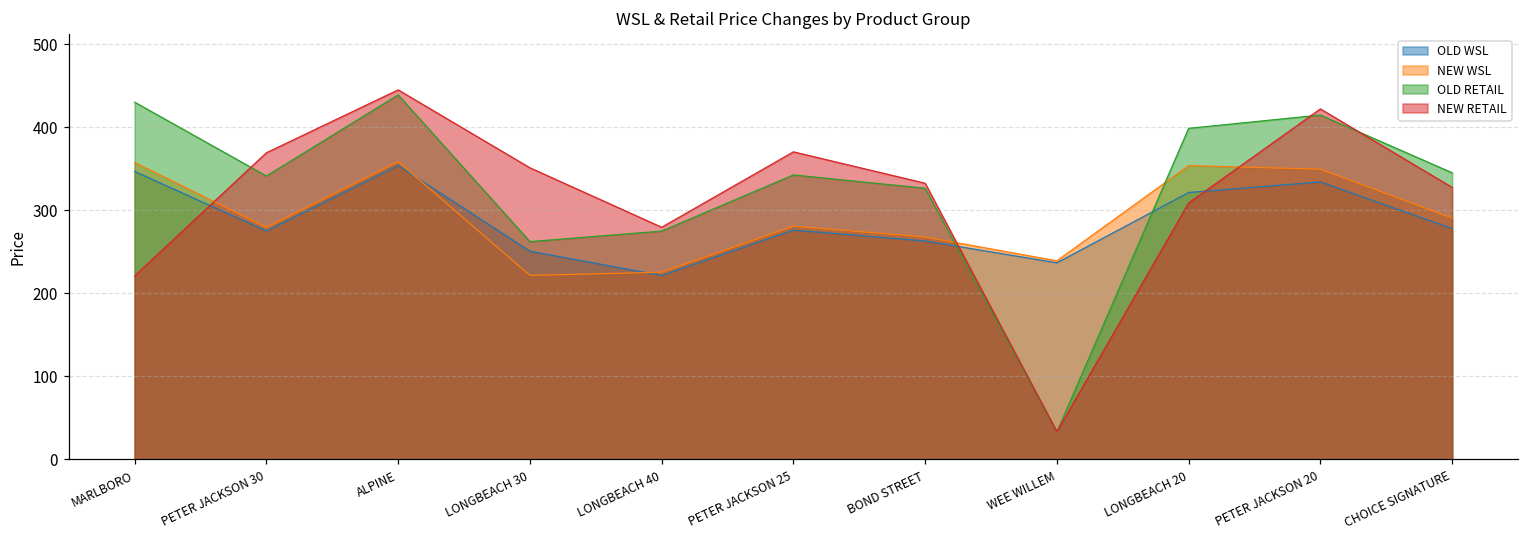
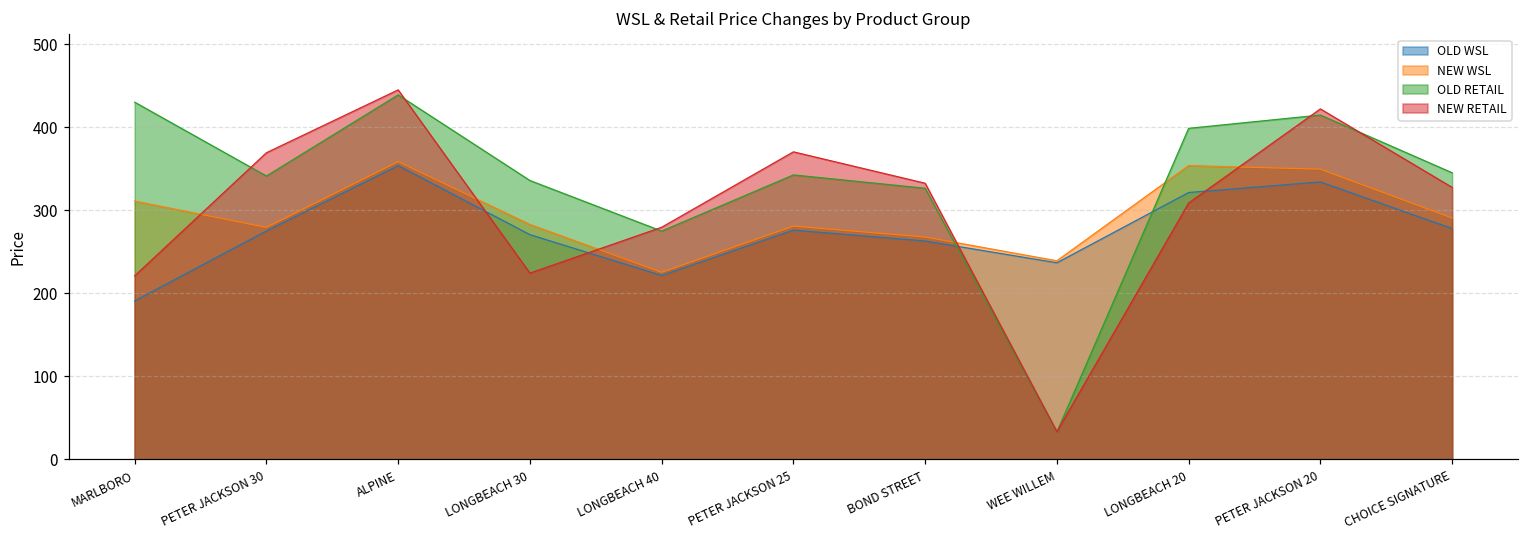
  {
    "OLD WSL": {
-     "MARLBORO": 350,
+     "MARLBORO": 190,
      "PETER JACKSON 30": 270,
      "ALPINE": 350,
-     "LONGBEACH 30": 250,
+     "LONGBEACH 30": 270,
      "LONGBEACH 40": 220,
      "PETER JACKSON 25": 280,
      "BOND STREET": 260,
      "LONGBEACH 20": 320,
      "PETER JACKSON 20": 330,
      "CHOICE SIGNATURE": 280
    },
    "NEW WSL": {
-     "MARLBORO": 360,
+     "MARLBORO": 310,
      "PETER JACKSON 30": 280,
      "ALPINE": 360,
-     "LONGBEACH 30": 220,
+     "LONGBEACH 30": 280,
      "LONGBEACH 40": 230,
      "PETER JACKSON 25": 280,
      "BOND STREET": 270,
      "LONGBEACH 20": 350,
      "PETER JACKSON 20": 350,
      "CHOICE SIGNATURE": 290
    },
    "OLD RETAIL": {
      "MARLBORO": 430,
      "PETER JACKSON 30": 340,
      "ALPINE": 440,
-     "LONGBEACH 30": 260,
+     "LONGBEACH 30": 340,
      "LONGBEACH 40": 270,
      "PETER JACKSON 25": 340,
      "BOND STREET": 330,
      "LONGBEACH 20": 400,
      "PETER JACKSON 20": 410,
      "CHOICE SIGNATURE": 350
    },
    "NEW RETAIL": {
      "MARLBORO": 220,
      "PETER JACKSON 30": 370,
      "ALPINE": 440,
-     "LONGBEACH 30": 350,
+     "LONGBEACH 30": 220,
      "LONGBEACH 40": 280,
      "PETER JACKSON 25": 370,
      "BOND STREET": 330,
      "LONGBEACH 20": 310,
      "PETER JACKSON 20": 420,
      "CHOICE SIGNATURE": 330
    }
  }
